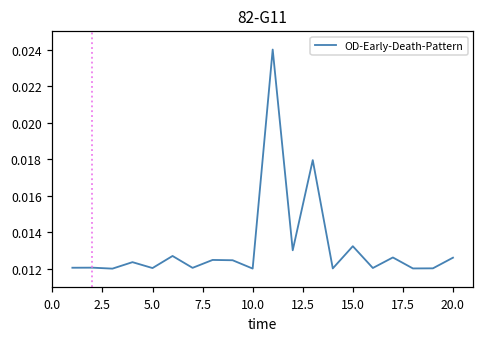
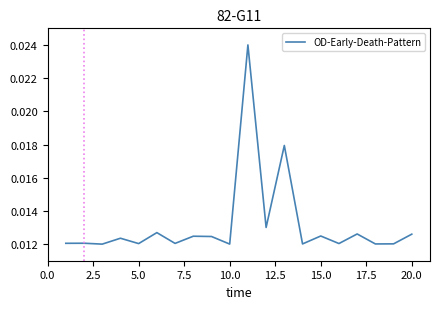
  {
    "5.0": 0.0120,
    "10.0": 0.0120,
-   "15.0": 0.0132,
+   "15.0": 0.0125,
    "20.0": 0.0126
  }
